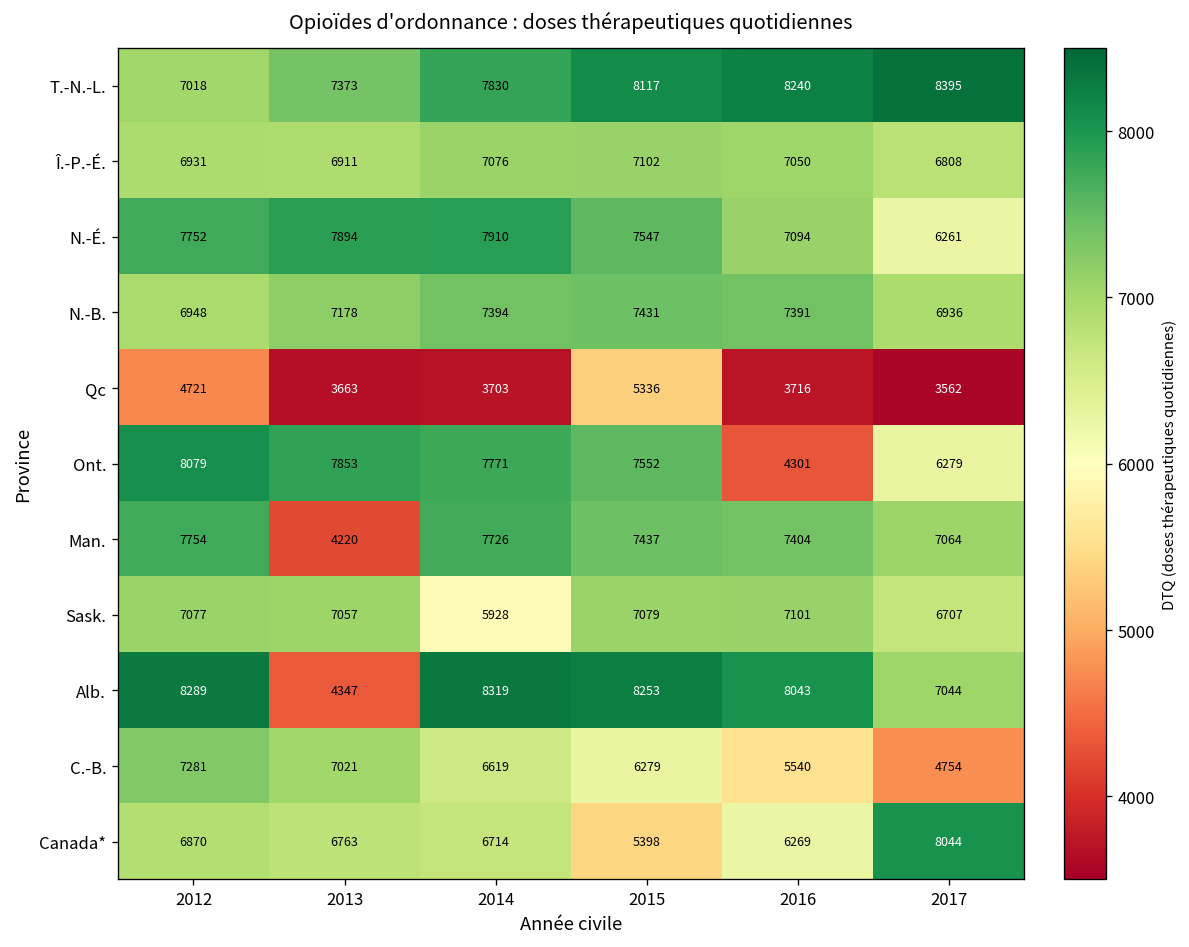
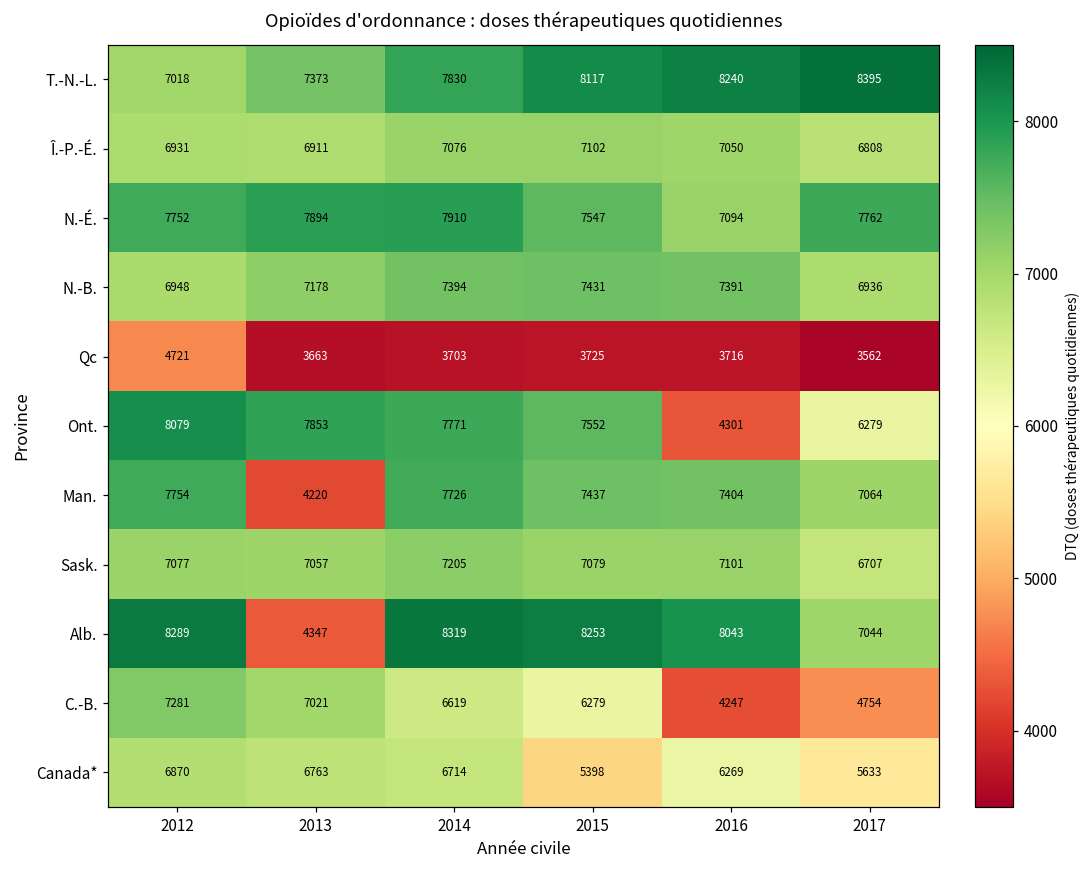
  {
    "T.-N.-L.": {
      "2012": 7018,
      "2013": 7373,
      "2014": 7830,
      "2015": 8117,
      "2016": 8240,
      "2017": 8395
    },
    "Î.-P.-É.": {
      "2012": 6931,
      "2013": 6911,
      "2014": 7076,
      "2015": 7102,
      "2016": 7050,
      "2017": 6808
    },
    "N.-É.": {
      "2012": 7752,
      "2013": 7894,
      "2014": 7910,
      "2015": 7547,
      "2016": 7094,
-     "2017": 6261
+     "2017": 7762
    },
    "N.-B.": {
      "2012": 6948,
      "2013": 7178,
      "2014": 7394,
      "2015": 7431,
      "2016": 7391,
      "2017": 6936
    },
    "Qc": {
      "2012": 4721,
      "2013": 3663,
      "2014": 3703,
-     "2015": 5336,
+     "2015": 3725,
      "2016": 3716,
      "2017": 3562
    },
    "Ont.": {
      "2012": 8079,
      "2013": 7853,
      "2014": 7771,
      "2015": 7552,
      "2016": 4301,
      "2017": 6279
    },
    "Man.": {
      "2012": 7754,
      "2013": 4220,
      "2014": 7726,
      "2015": 7437,
      "2016": 7404,
      "2017": 7064
    },
    "Sask.": {
      "2012": 7077,
      "2013": 7057,
-     "2014": 5928,
+     "2014": 7205,
      "2015": 7079,
      "2016": 7101,
      "2017": 6707
    },
    "Alb.": {
      "2012": 8289,
      "2013": 4347,
      "2014": 8319,
      "2015": 8253,
      "2016": 8043,
      "2017": 7044
    },
    "C.-B.": {
      "2012": 7281,
      "2013": 7021,
      "2014": 6619,
      "2015": 6279,
-     "2016": 5540,
+     "2016": 4247,
      "2017": 4754
    },
    "Canada*": {
      "2012": 6870,
      "2013": 6763,
      "2014": 6714,
      "2015": 5398,
      "2016": 6269,
-     "2017": 8044
+     "2017": 5633
    }
  }
